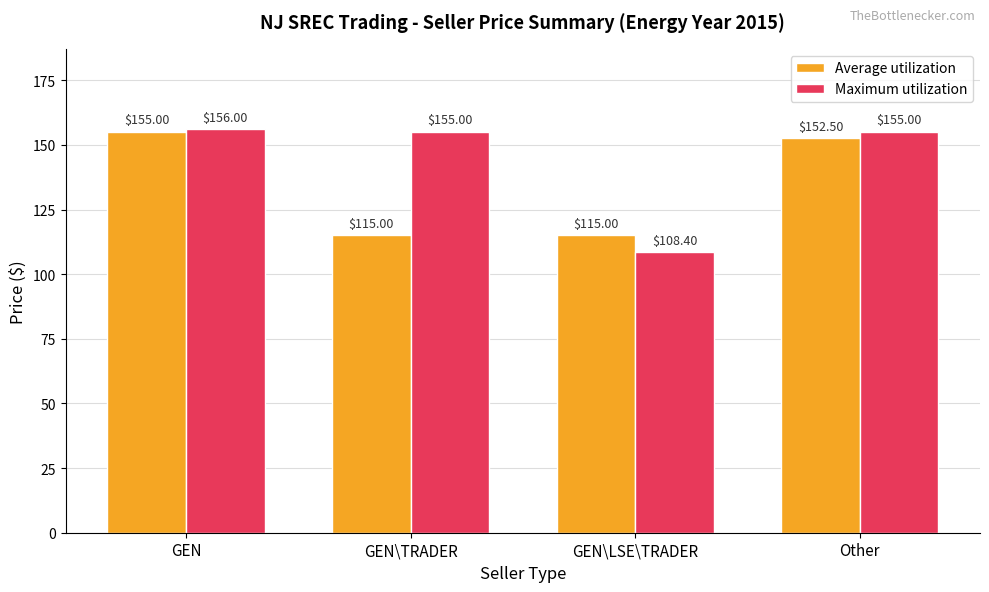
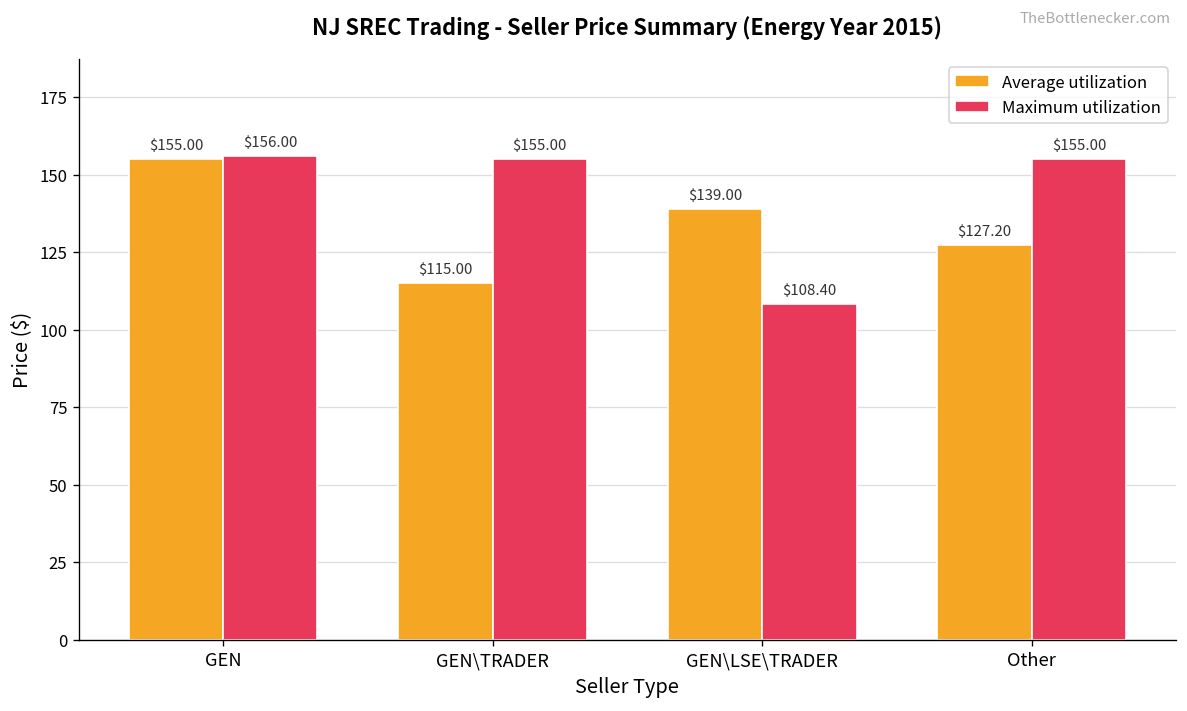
  {
    "Average utilization": {
      "GEN": "$155.00",
      "GEN\\TRADER": "$115.00",
-     "GEN\\LSE\\TRADER": "$115.00",
-     "Other": "$152.50"
+     "GEN\\LSE\\TRADER": "$139.00",
+     "Other": "$127.20"
    },
    "Maximum utilization": {
      "GEN": "$156.00",
      "GEN\\TRADER": "$155.00",
      "GEN\\LSE\\TRADER": "$108.40",
      "Other": "$155.00"
    }
  }
